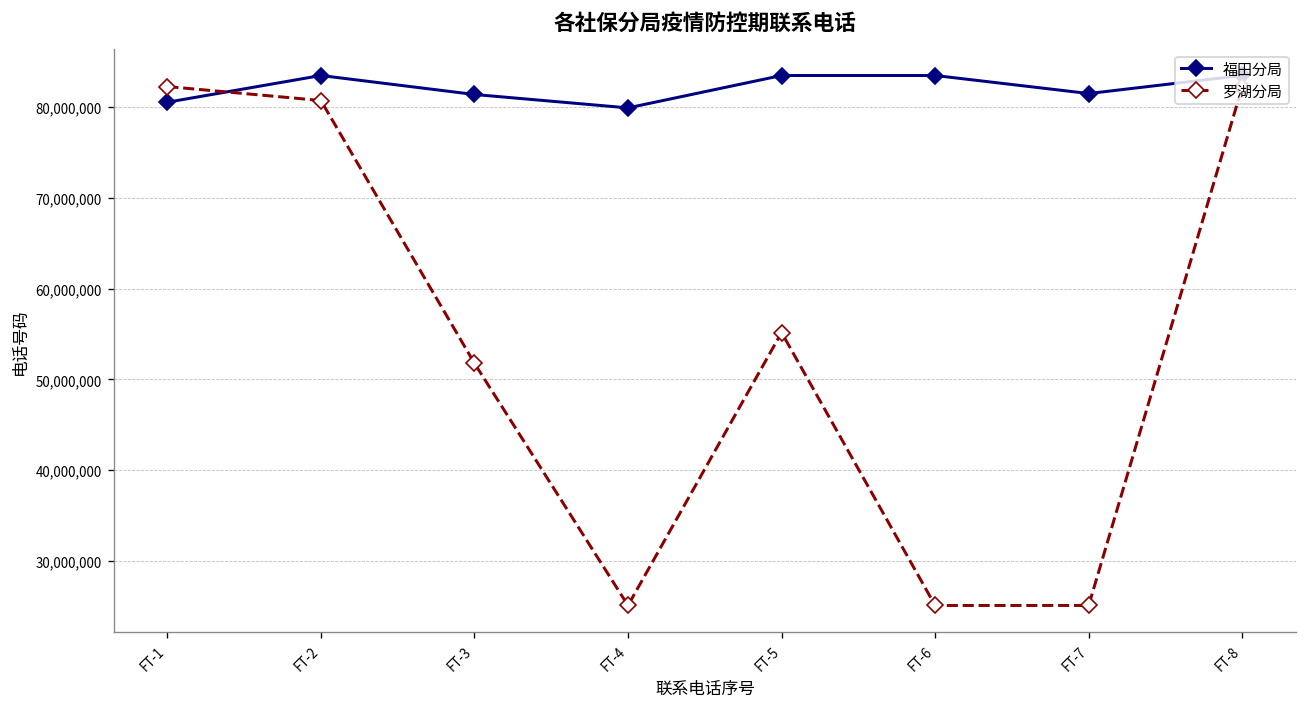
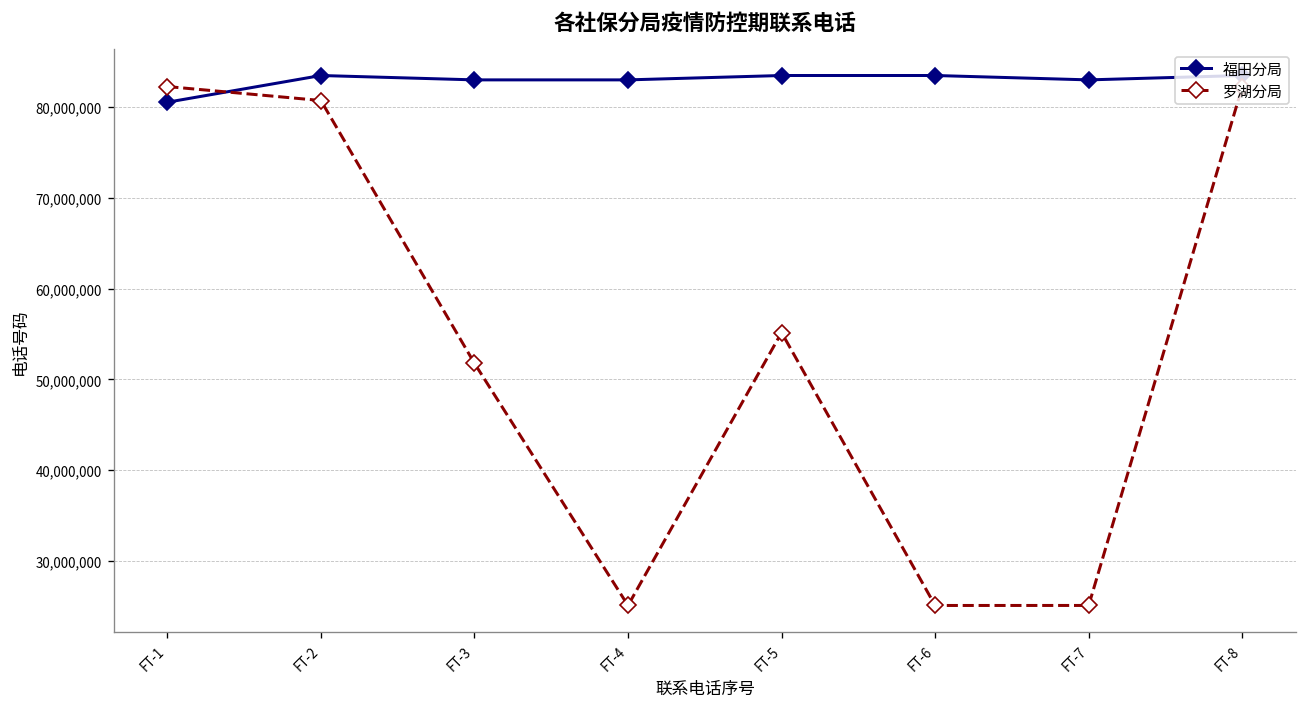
  {
    "福田分局": {
      "FT-1": "81,000,000",
      "FT-2": "83,000,000",
-     "FT-3": "81,000,000",
-     "FT-4": "80,000,000",
+     "FT-3": "83,000,000",
+     "FT-4": "83,000,000",
      "FT-5": "83,000,000",
      "FT-6": "83,000,000",
-     "FT-7": "81,000,000"
+     "FT-7": "83,000,000"
    },
    "罗湖分局": {
      "FT-1": "82,000,000",
      "FT-2": "81,000,000",
      "FT-3": "52,000,000",
      "FT-4": "25,000,000",
      "FT-5": "55,000,000",
      "FT-6": "25,000,000",
      "FT-7": "25,000,000"
    }
  }
